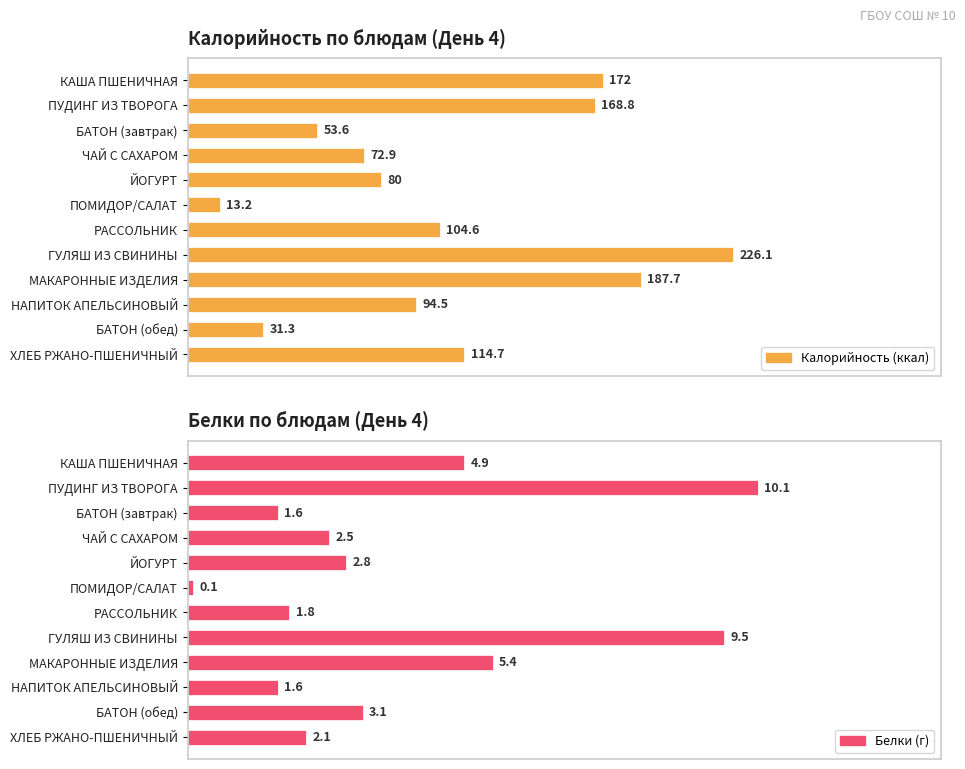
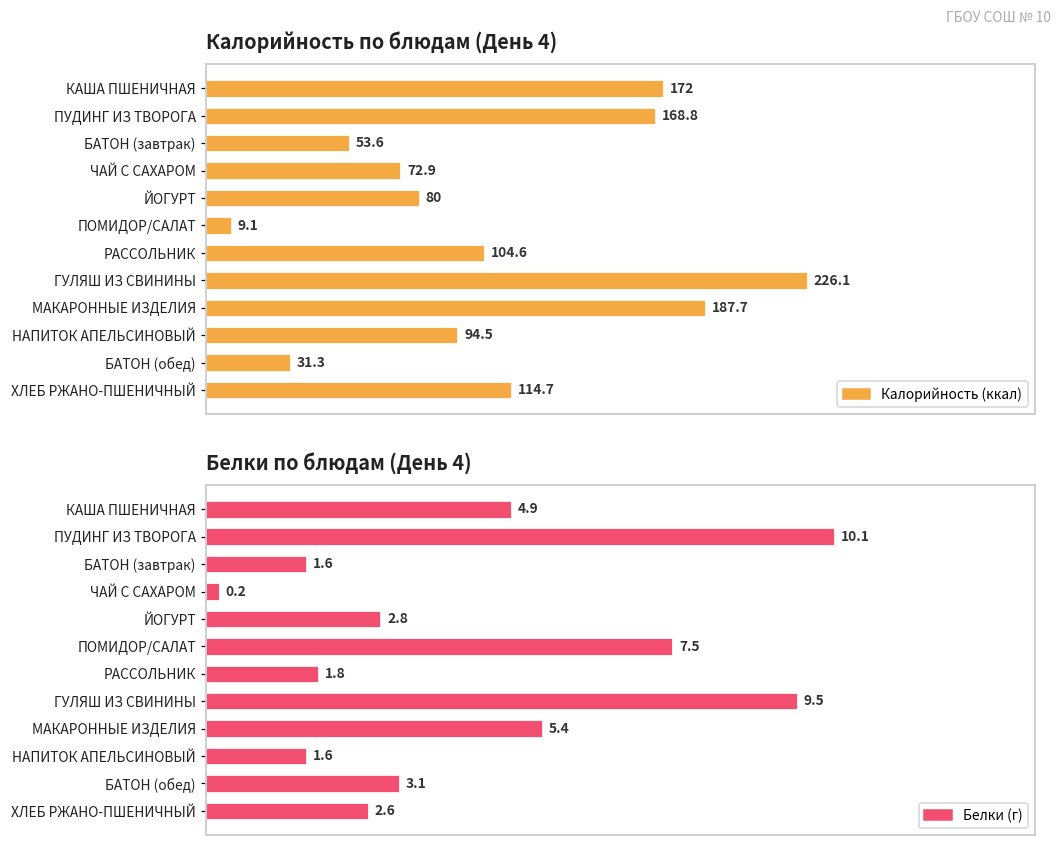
  {
    "Калорийность по блюдам (День 4)": {
      "КАША ПШЕНИЧНАЯ": 172,
      "ПУДИНГ ИЗ ТВОРОГА": 168.8,
      "БАТОН (завтрак)": 53.6,
      "ЧАЙ С САХАРОМ": 72.9,
      "ЙОГУРТ": 80,
-     "ПОМИДОР/САЛАТ": 13.2,
+     "ПОМИДОР/САЛАТ": 9.1,
      "РАССОЛЬНИК": 104.6,
      "ГУЛЯШ ИЗ СВИНИНЫ": 226.1,
      "МАКАРОННЫЕ ИЗДЕЛИЯ": 187.7,
      "НАПИТОК АПЕЛЬСИНОВЫЙ": 94.5,
      "БАТОН (обед)": 31.3,
      "ХЛЕБ РЖАНО-ПШЕНИЧНЫЙ": 114.7
    },
    "Белки по блюдам (День 4)": {
      "КАША ПШЕНИЧНАЯ": 4.9,
      "ПУДИНГ ИЗ ТВОРОГА": 10.1,
      "БАТОН (завтрак)": 1.6,
-     "ЧАЙ С САХАРОМ": 2.5,
+     "ЧАЙ С САХАРОМ": 0.2,
      "ЙОГУРТ": 2.8,
-     "ПОМИДОР/САЛАТ": 0.1,
+     "ПОМИДОР/САЛАТ": 7.5,
      "РАССОЛЬНИК": 1.8,
      "ГУЛЯШ ИЗ СВИНИНЫ": 9.5,
      "МАКАРОННЫЕ ИЗДЕЛИЯ": 5.4,
      "НАПИТОК АПЕЛЬСИНОВЫЙ": 1.6,
      "БАТОН (обед)": 3.1,
-     "ХЛЕБ РЖАНО-ПШЕНИЧНЫЙ": 2.1
+     "ХЛЕБ РЖАНО-ПШЕНИЧНЫЙ": 2.6
    }
  }
